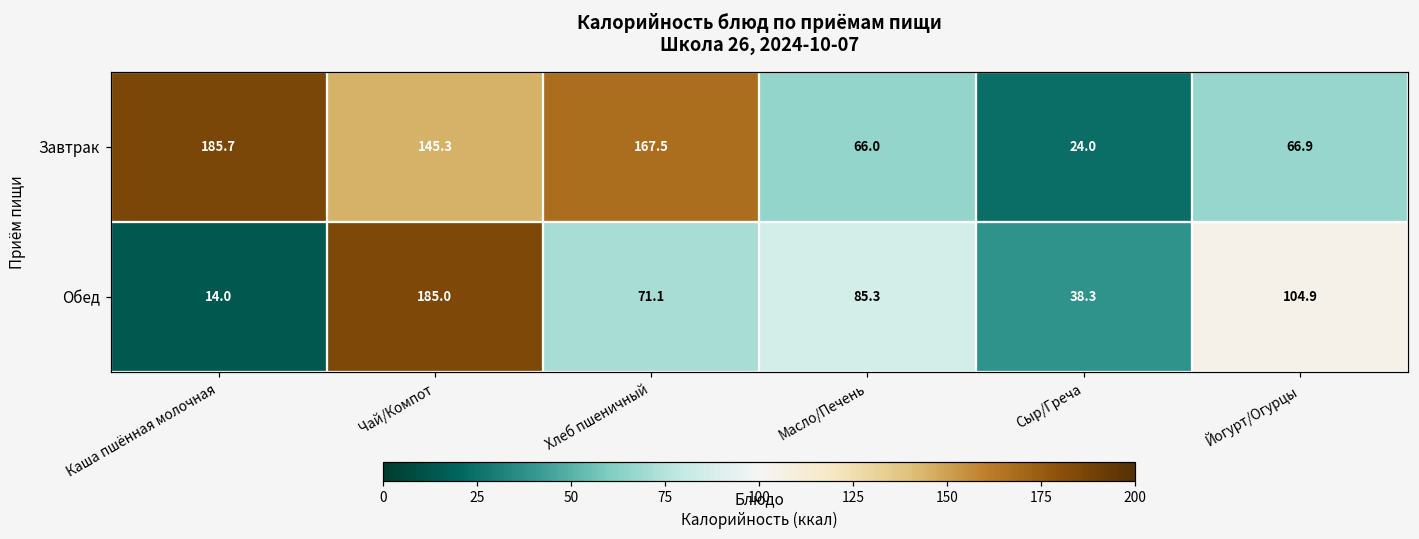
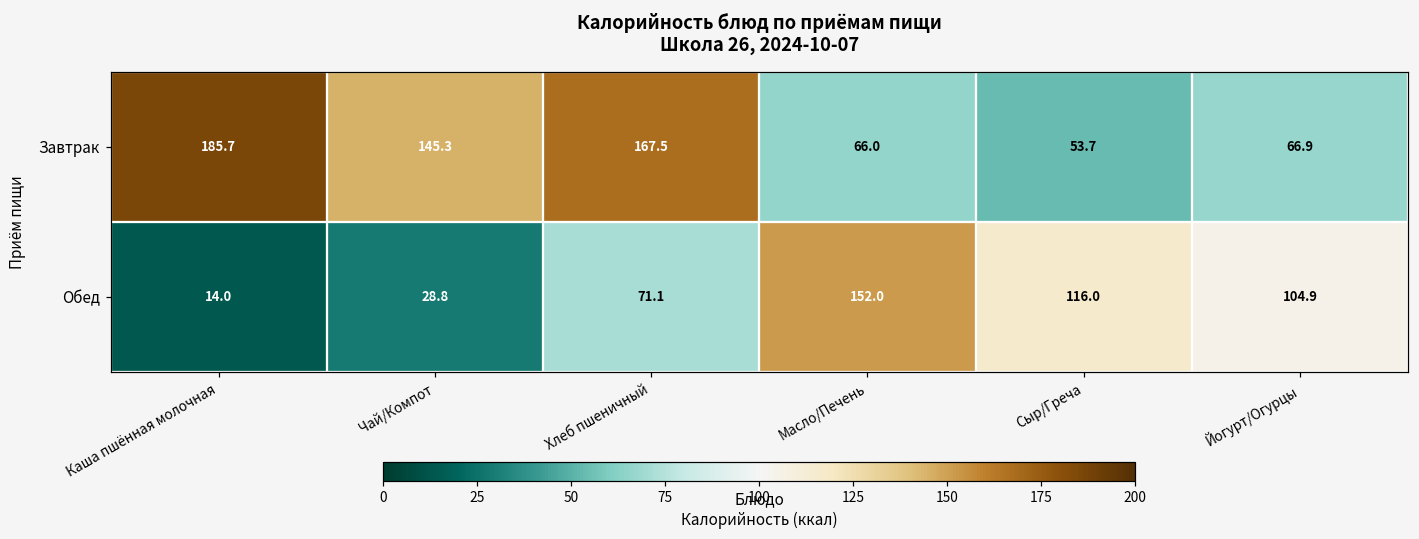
  {
    "Завтрак": {
      "Каша пшённая молочная": 185.7,
      "Чай/Компот": 145.3,
      "Хлеб пшеничный": 167.5,
      "Масло/Печень": 66.0,
-     "Сыр/Греча": 24.0,
+     "Сыр/Греча": 53.7,
      "Йогурт/Огурцы": 66.9
    },
    "Обед": {
      "Каша пшённая молочная": 14.0,
-     "Чай/Компот": 185.0,
+     "Чай/Компот": 28.8,
      "Хлеб пшеничный": 71.1,
-     "Масло/Печень": 85.3,
-     "Сыр/Греча": 38.3,
+     "Масло/Печень": 152.0,
+     "Сыр/Греча": 116.0,
      "Йогурт/Огурцы": 104.9
    }
  }
